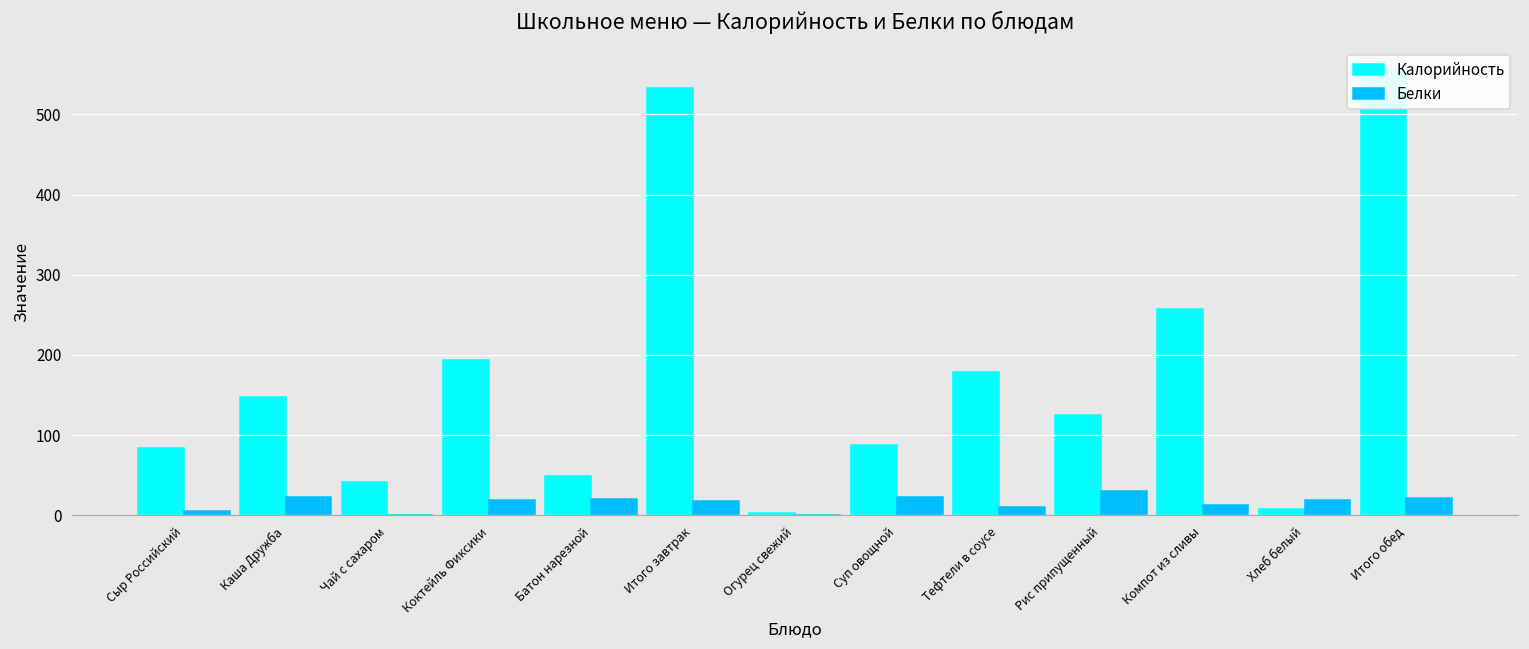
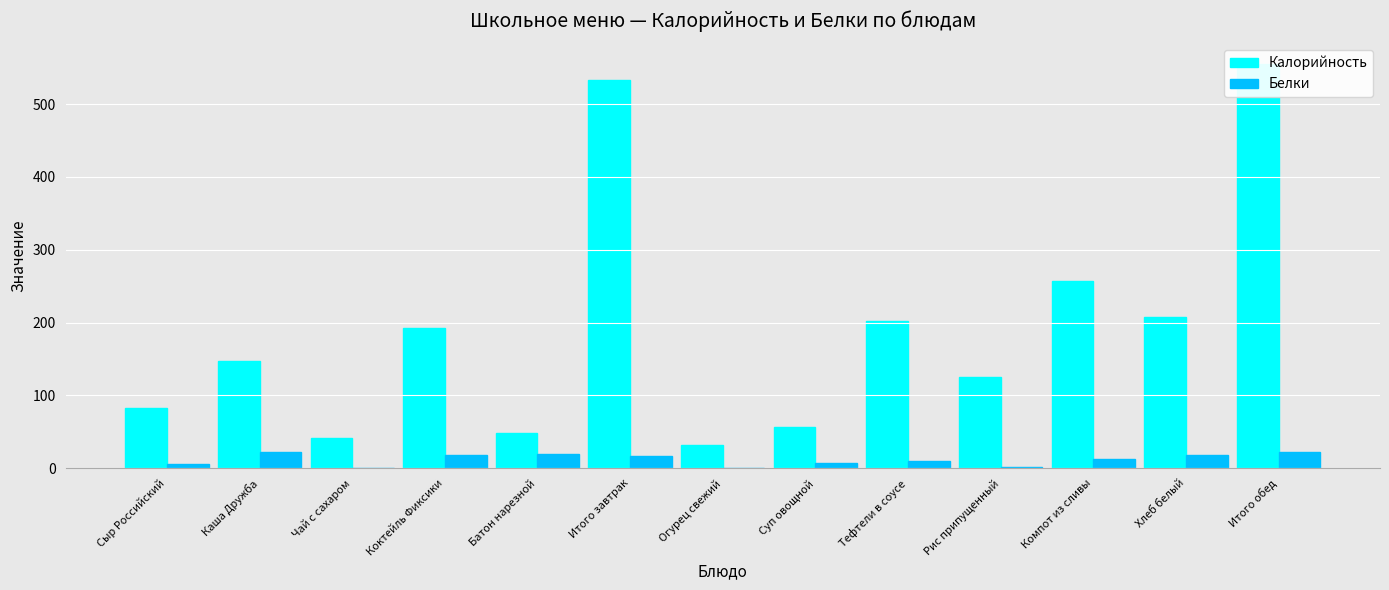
  {
    "Калорийность": {
      "Сыр Российский": 80,
      "Каша Дружба": 150,
      "Чай с сахаром": 40,
      "Коктейль Фиксики": 190,
      "Батон нарезной": 50,
      "Итого завтрак": 530,
-     "Огурец свежий": 0,
-     "Суп овощной": 90,
-     "Тефтели в соусе": 180,
+     "Огурец свежий": 30,
+     "Суп овощной": 60,
+     "Тефтели в соусе": 200,
      "Рис припущенный": 130,
      "Компот из сливы": 260,
-     "Хлеб белый": 10
+     "Хлеб белый": 210
    },
    "Белки": {
      "Сыр Российский": 10,
      "Каша Дружба": 20,
      "Коктейль Фиксики": 20,
      "Батон нарезной": 20,
      "Итого завтрак": 20,
-     "Суп овощной": 20,
+     "Суп овощной": 10,
      "Тефтели в соусе": 10,
-     "Рис припущенный": 30,
+     "Рис припущенный": 0,
      "Компот из сливы": 10,
      "Хлеб белый": 20,
      "Итого обед": 20
    }
  }
